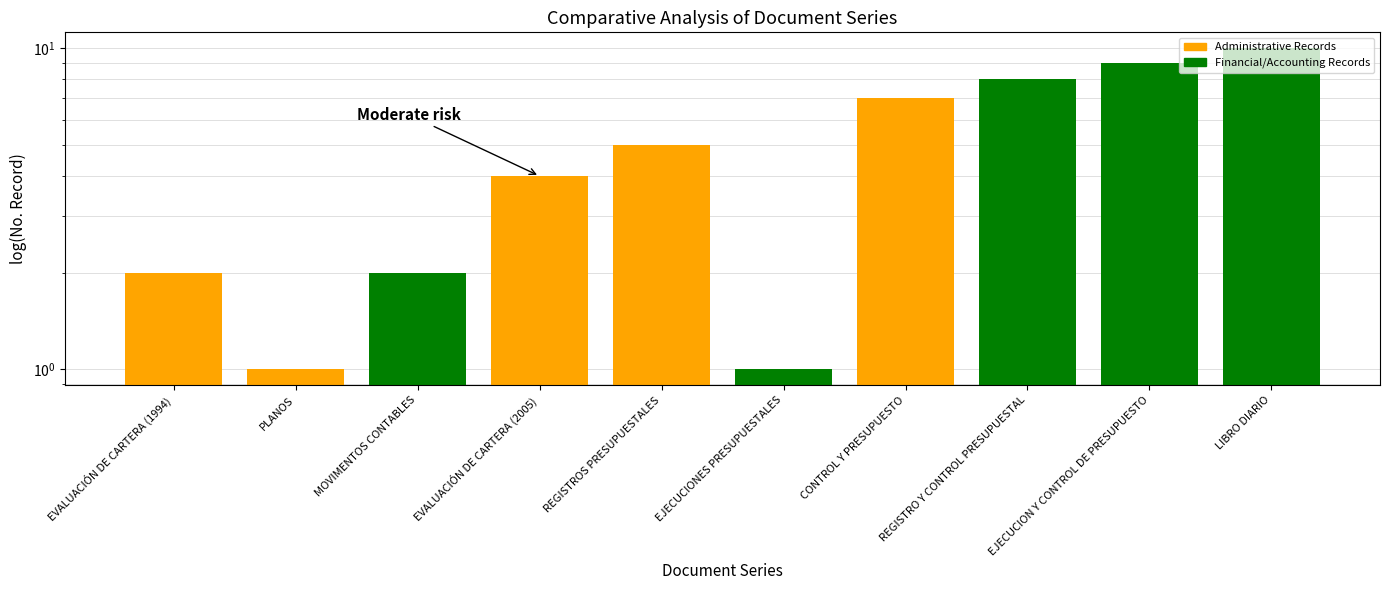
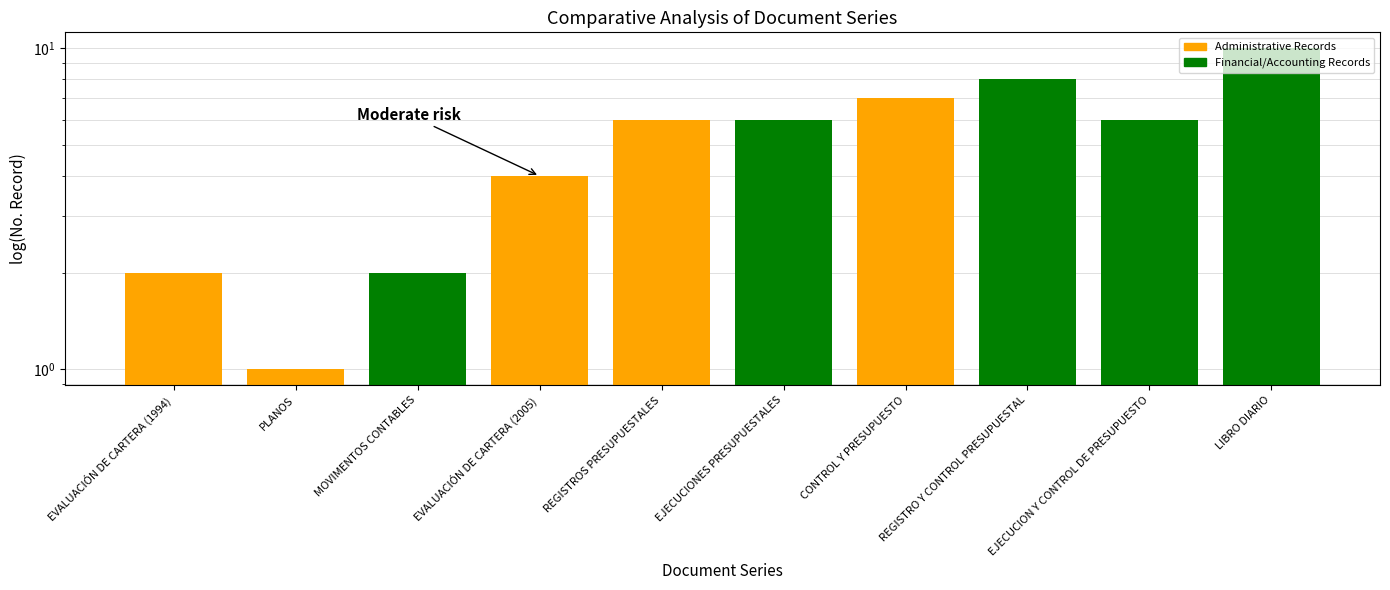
  {
    "EVALUACIÓN DE CARTERA (1994)": 2,
    "PLANOS": 1,
    "MOVIMENTOS CONTABLES": 2,
    "EVALUACIÓN DE CARTERA (2005)": 4,
-   "REGISTROS PRESUPUESTALES": 5,
-   "EJECUCIONES PRESUPUESTALES": 1,
+   "REGISTROS PRESUPUESTALES": 6,
+   "EJECUCIONES PRESUPUESTALES": 6,
    "CONTROL Y PRESUPUESTO": 7,
    "REGISTRO Y CONTROL PRESUPUESTAL": 8,
-   "EJECUCION Y CONTROL DE PRESUPUESTO": 9
+   "EJECUCION Y CONTROL DE PRESUPUESTO": 6
  }
